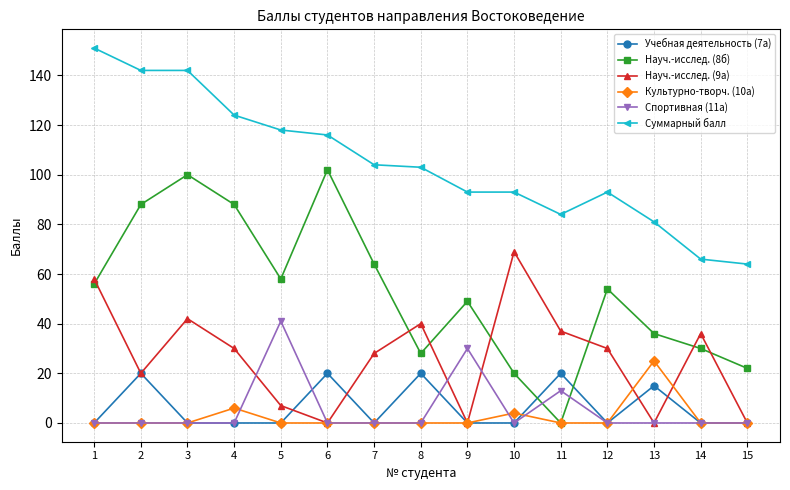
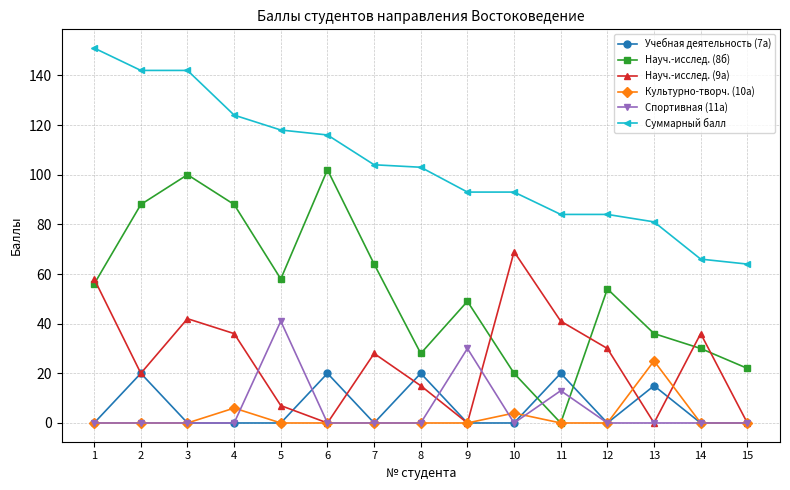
  {
    "Учебная деятельность (7а)": {
      "6": 20,
      "8": 20,
      "11": 20,
      "13": 15
    },
    "Науч.-исслед. (8б)": {
      "1": 56,
      "2": 88,
      "3": 100,
      "4": 88,
      "5": 58,
      "6": 102,
      "7": 64,
      "8": 28,
      "9": 49,
      "10": 20,
      "12": 54,
      "13": 36,
      "14": 30,
      "15": 22
    },
    "Науч.-исслед. (9а)": {
      "1": 58,
      "3": 42,
-     "4": 30,
+     "4": 36,
      "5": 7,
      "7": 28,
-     "8": 40,
+     "8": 15,
      "10": 69,
-     "11": 37,
+     "11": 41,
      "12": 30,
      "14": 36
    },
    "Культурно-творч. (10а)": {
      "4": 6,
      "10": 4,
      "13": 25
    },
    "Спортивная (11а)": {
      "5": 41,
      "9": 30,
      "11": 13
    },
    "Суммарный балл": {
      "1": 151,
      "2": 142,
      "3": 142,
      "4": 124,
      "5": 118,
      "6": 116,
      "7": 104,
      "8": 103,
      "9": 93,
      "10": 93,
      "11": 84,
-     "12": 93,
+     "12": 84,
      "13": 81,
      "14": 66,
      "15": 64
    }
  }
